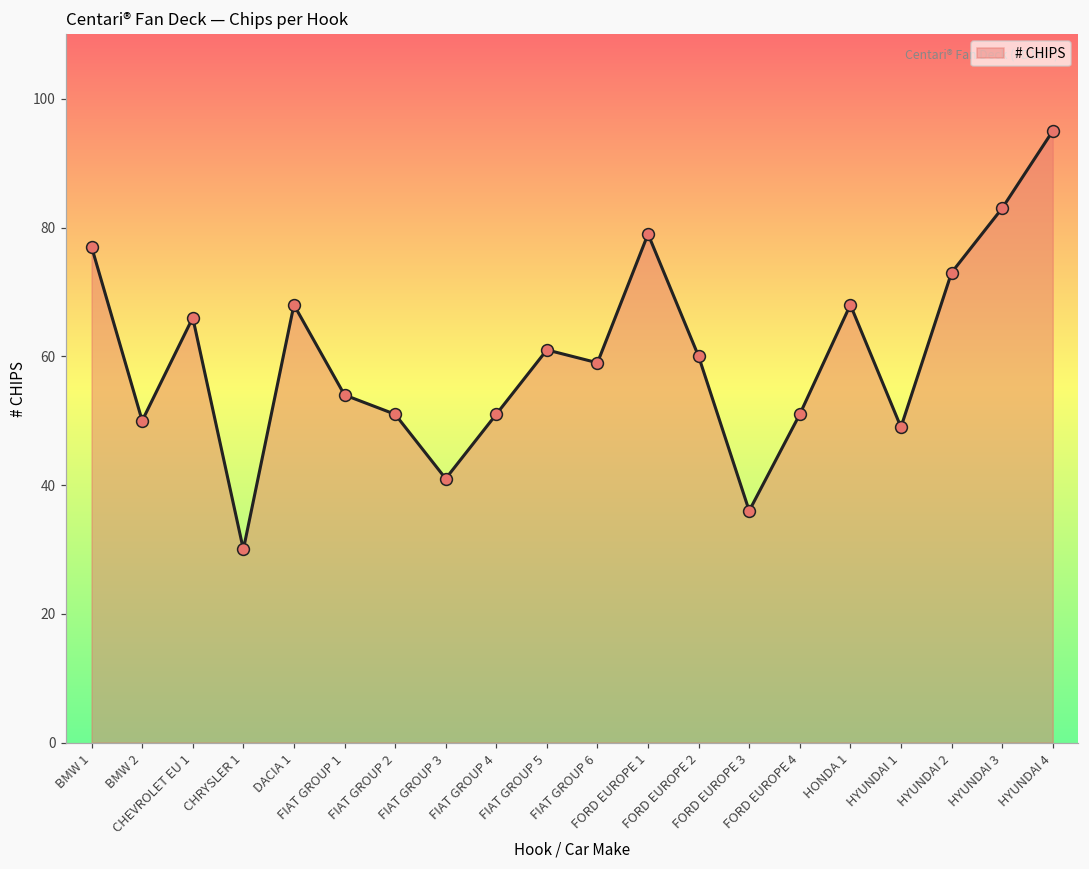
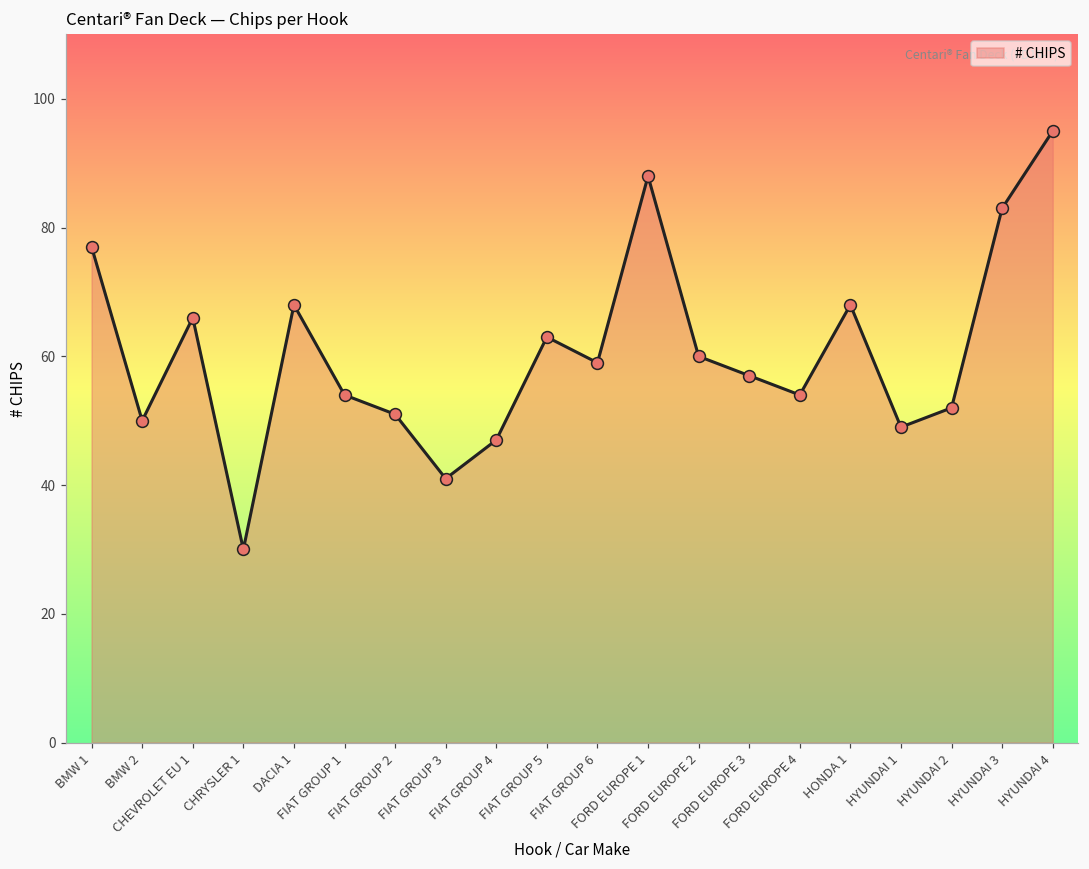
  {
    "BMW 1": 77,
    "BMW 2": 50,
    "CHEVROLET EU 1": 66,
    "CHRYSLER 1": 30,
    "DACIA 1": 68,
    "FIAT GROUP 1": 54,
    "FIAT GROUP 2": 51,
    "FIAT GROUP 3": 41,
-   "FIAT GROUP 4": 51,
-   "FIAT GROUP 5": 61,
+   "FIAT GROUP 4": 47,
+   "FIAT GROUP 5": 63,
    "FIAT GROUP 6": 59,
-   "FORD EUROPE 1": 79,
+   "FORD EUROPE 1": 88,
    "FORD EUROPE 2": 60,
-   "FORD EUROPE 3": 36,
-   "FORD EUROPE 4": 51,
+   "FORD EUROPE 3": 57,
+   "FORD EUROPE 4": 54,
    "HONDA 1": 68,
    "HYUNDAI 1": 49,
-   "HYUNDAI 2": 73,
+   "HYUNDAI 2": 52,
    "HYUNDAI 3": 83,
    "HYUNDAI 4": 95
  }
